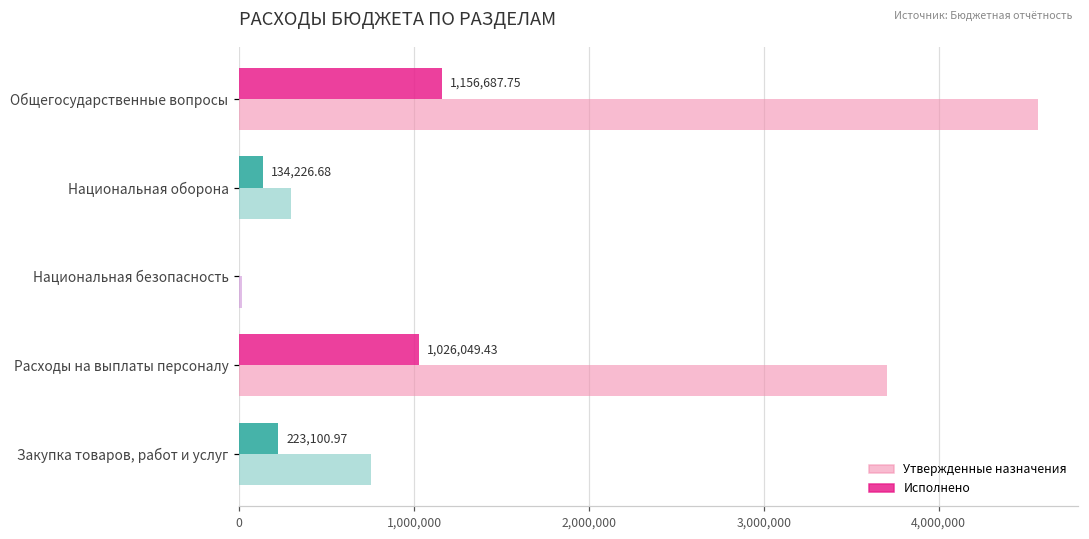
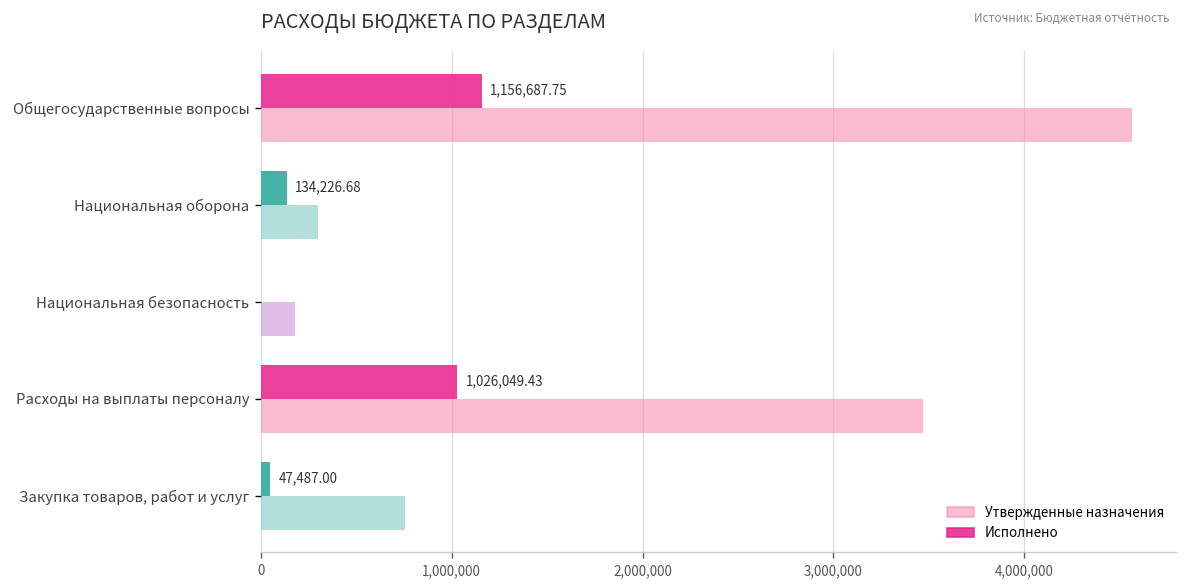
  {
    "Утвержденные назначения": {
      "Общегосударственные вопросы": "4,570,000",
      "Национальная оборона": "300,000",
-     "Национальная безопасность": "20,000",
-     "Расходы на выплаты персоналу": "3,710,000",
+     "Национальная безопасность": "180,000",
+     "Расходы на выплаты персоналу": "3,470,000",
      "Закупка товаров, работ и услуг": "750,000"
    },
    "Исполнено": {
      "Общегосударственные вопросы": "1,156,687.75",
      "Национальная оборона": "134,226.68",
      "Расходы на выплаты персоналу": "1,026,049.43",
-     "Закупка товаров, работ и услуг": "223,100.97"
+     "Закупка товаров, работ и услуг": "47,487.00"
    }
  }
